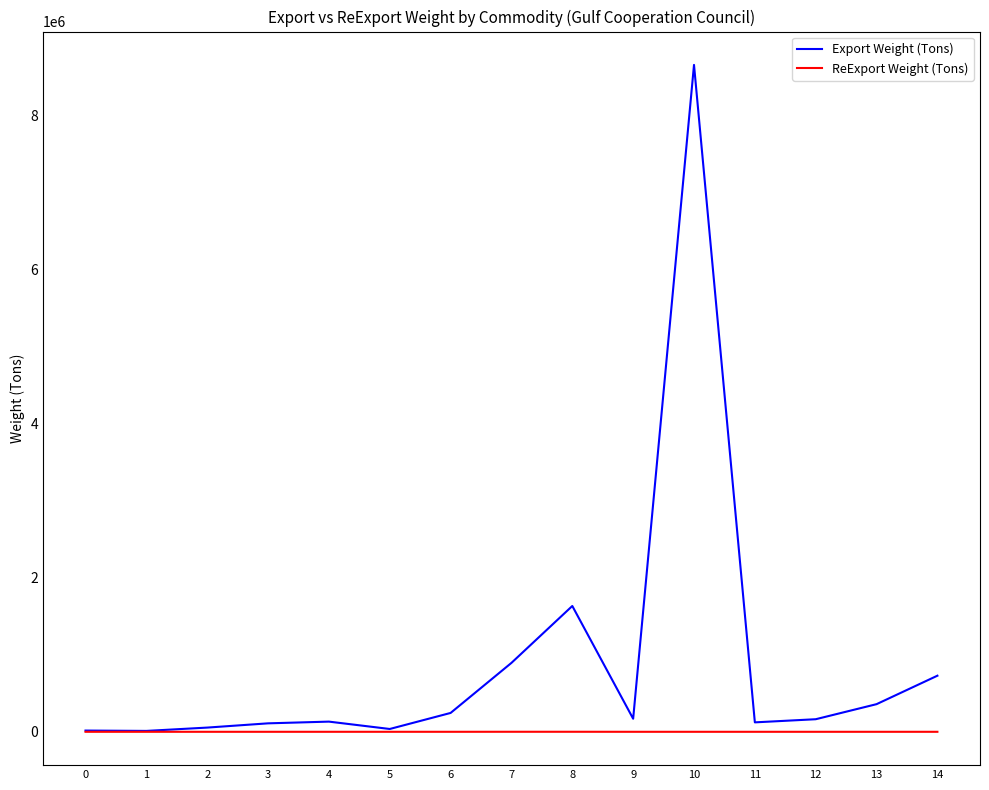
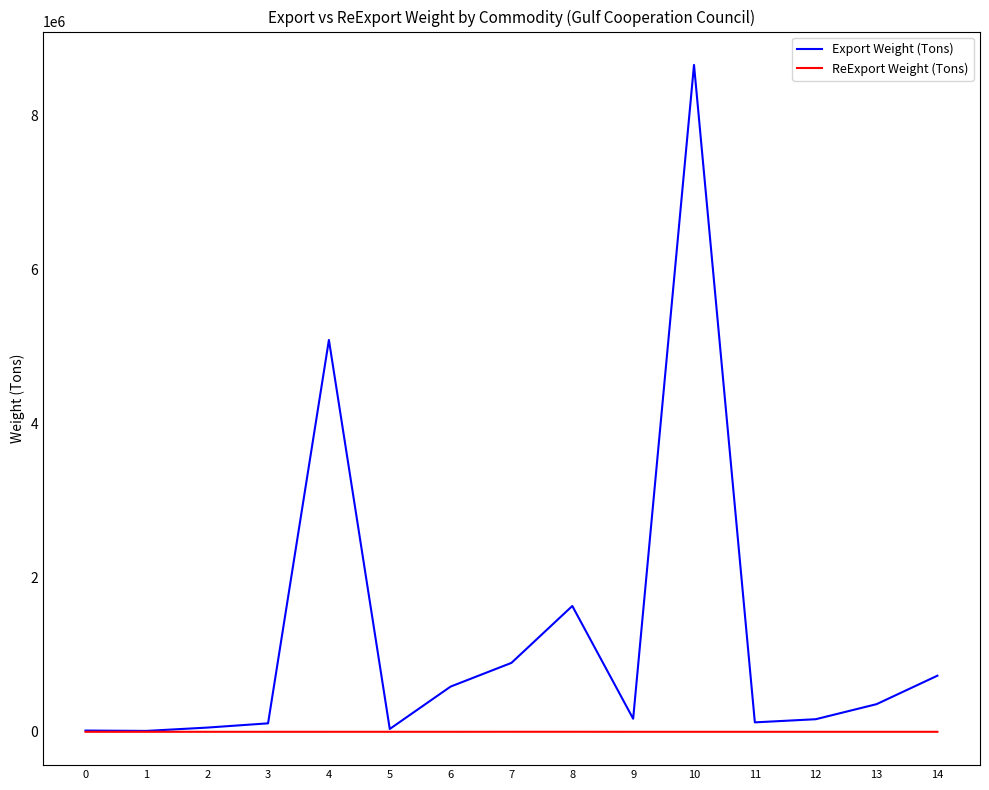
  {
    "Export Weight (Tons)": {
      "2": 100000,
      "3": 100000,
-     "4": 100000,
+     "4": 5100000,
      "5": 0,
-     "6": 200000,
+     "6": 600000,
      "7": 900000,
      "8": 1600000,
      "9": 200000,
      "10": 8700000,
      "11": 100000,
      "12": 200000,
      "13": 400000,
      "14": 700000
    },
    "ReExport Weight (Tons)": {
      "2": 0,
      "3": 0,
      "4": 0,
      "5": 0,
      "6": 0,
      "7": 0,
      "8": 0,
      "9": 0,
      "10": 0,
      "11": 0,
      "12": 0,
      "13": 0,
      "14": 0
    }
  }
